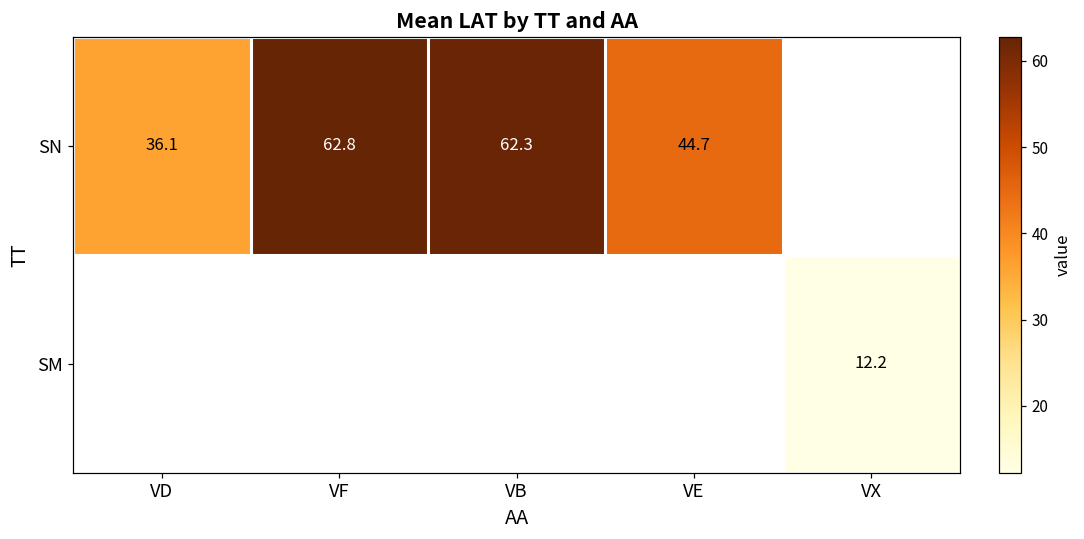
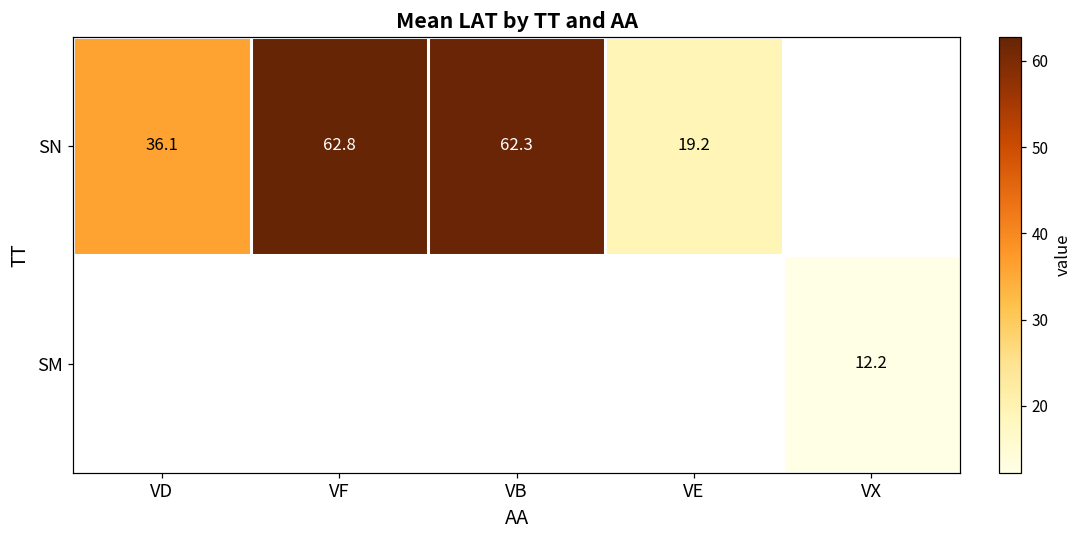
  {
    "SN": {
      "VD": 36.1,
      "VF": 62.8,
      "VB": 62.3,
-     "VE": 44.7
+     "VE": 19.2
    },
    "SM": {
      "VX": 12.2
    }
  }
